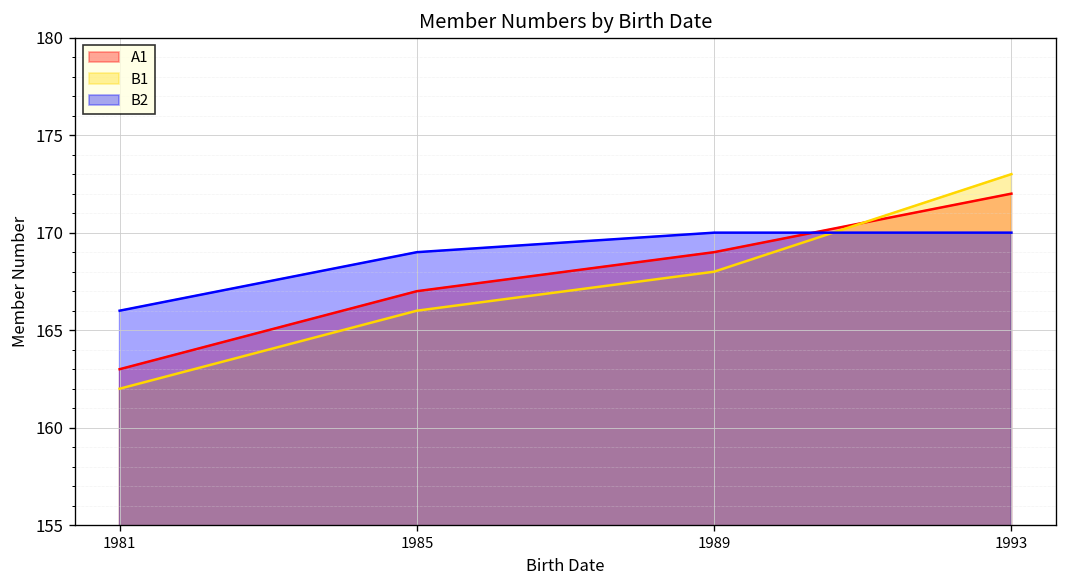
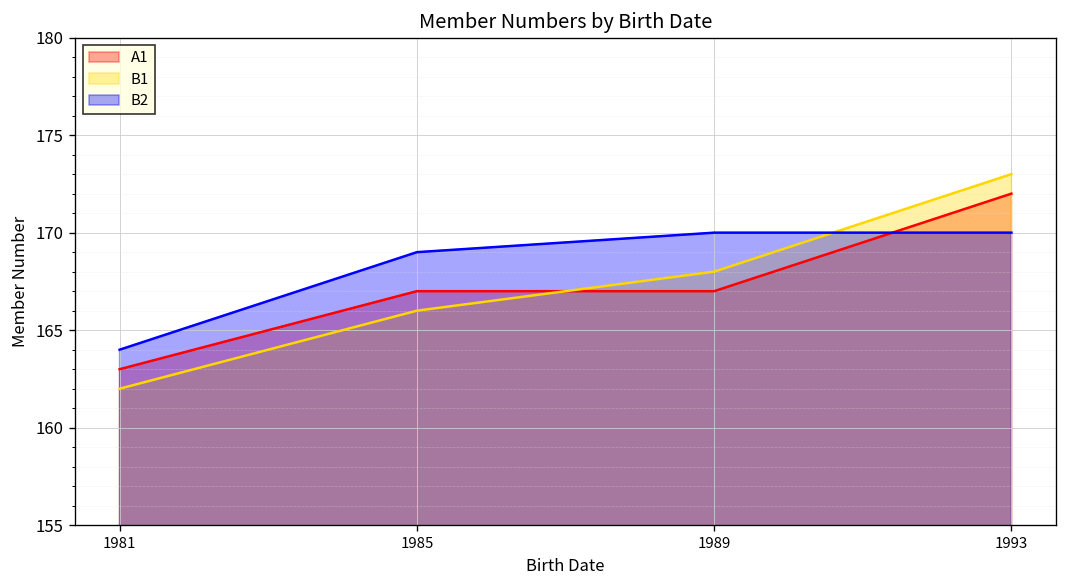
  {
    "A1": {
      "1981": 163,
      "1985": 167,
-     "1989": 169,
+     "1989": 167,
      "1993": 172
    },
    "B1": {
      "1981": 162,
      "1985": 166,
      "1989": 168,
      "1993": 173
    },
    "B2": {
-     "1981": 166,
+     "1981": 164,
      "1985": 169,
      "1989": 170,
      "1993": 170
    }
  }
